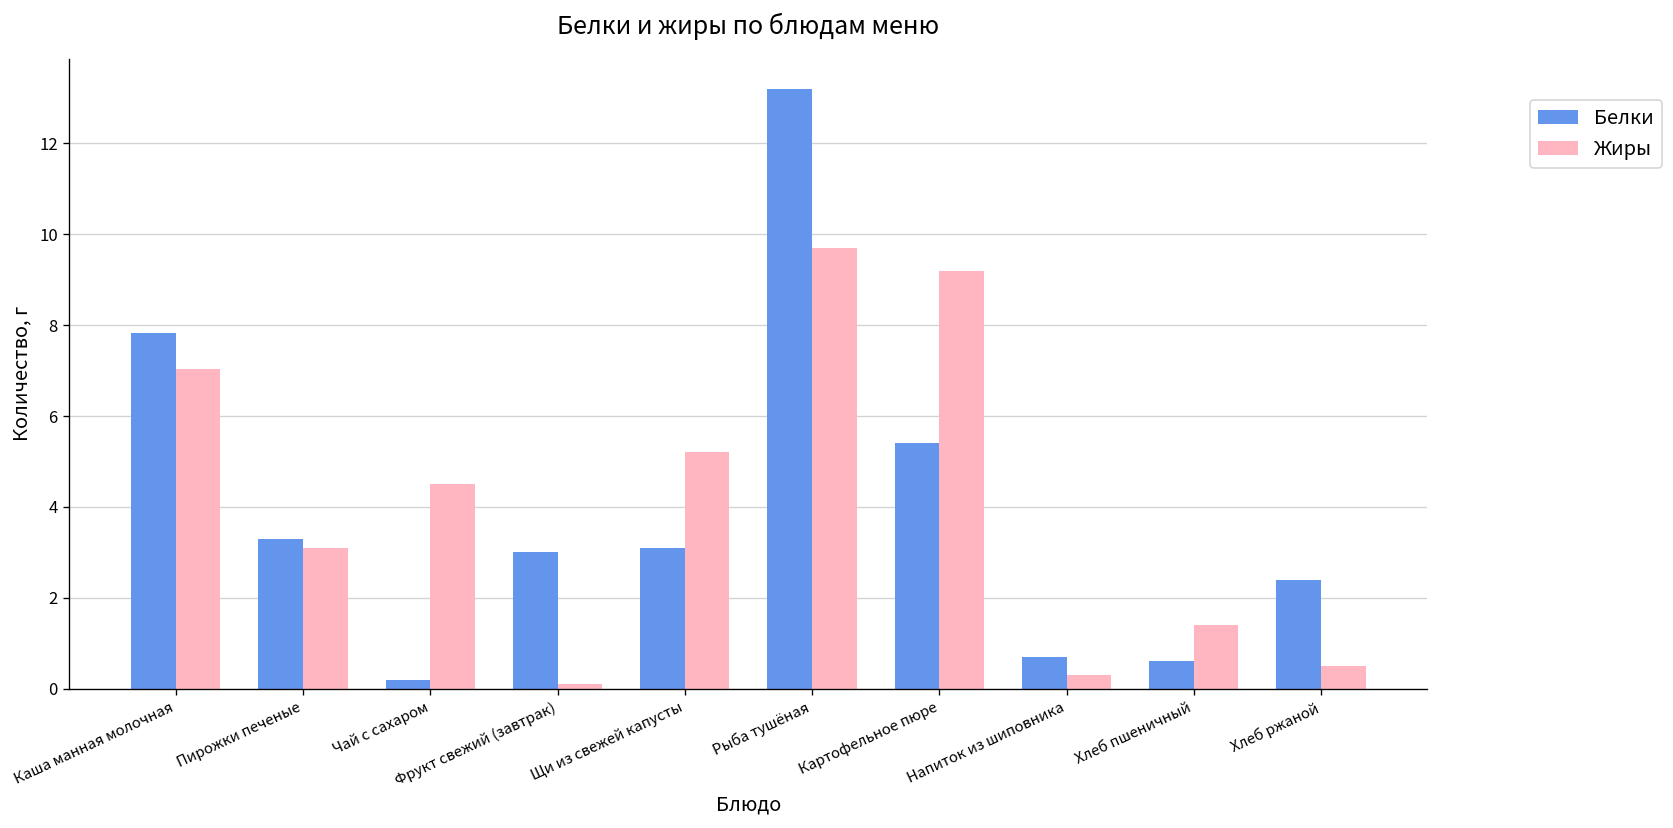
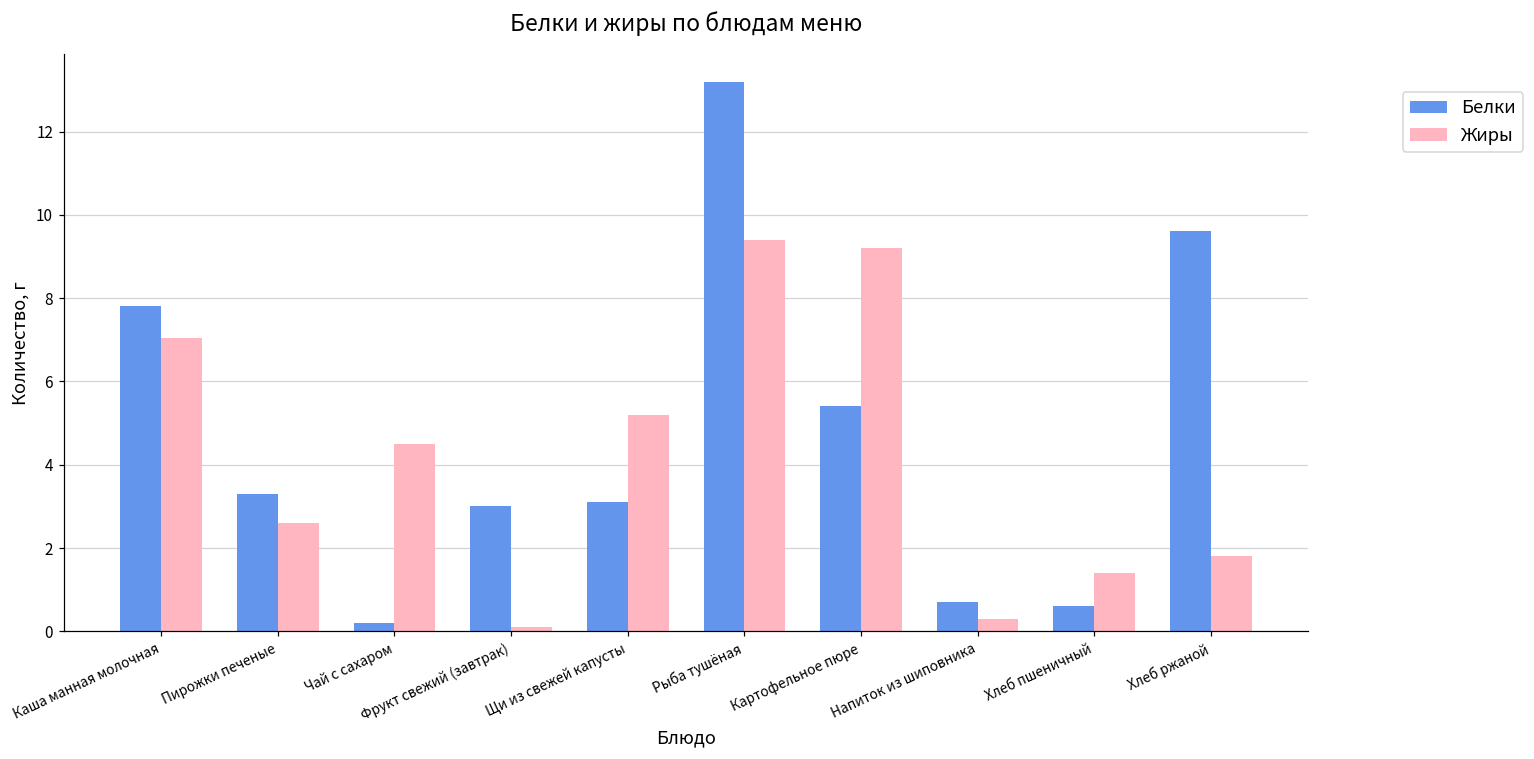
  {
    "Белки": {
      "Каша манная молочная": 7.8,
      "Пирожки печеные": 3.3,
      "Чай с сахаром": 0.2,
      "Фрукт свежий (завтрак)": 3.0,
      "Щи из свежей капусты": 3.1,
      "Рыба тушёная": 13.2,
      "Картофельное пюре": 5.4,
      "Напиток из шиповника": 0.7,
      "Хлеб пшеничный": 0.6,
-     "Хлеб ржаной": 2.4
+     "Хлеб ржаной": 9.6
    },
    "Жиры": {
      "Каша манная молочная": 7.0,
-     "Пирожки печеные": 3.1,
+     "Пирожки печеные": 2.6,
      "Чай с сахаром": 4.5,
      "Фрукт свежий (завтрак)": 0.1,
      "Щи из свежей капусты": 5.2,
-     "Рыба тушёная": 9.7,
+     "Рыба тушёная": 9.4,
      "Картофельное пюре": 9.2,
      "Напиток из шиповника": 0.3,
      "Хлеб пшеничный": 1.4,
-     "Хлеб ржаной": 0.5
+     "Хлеб ржаной": 1.8
    }
  }
